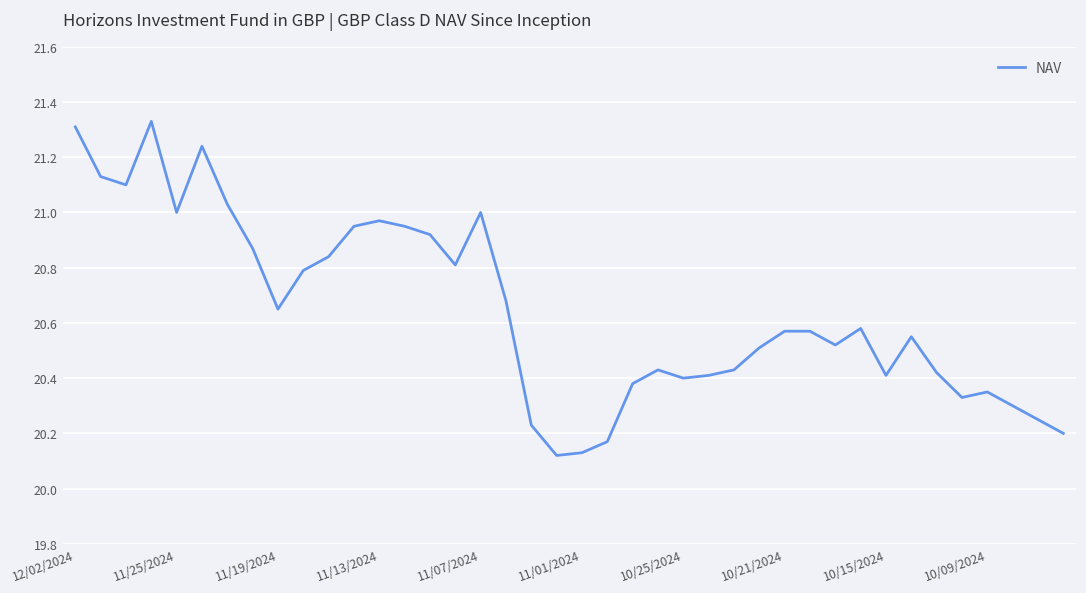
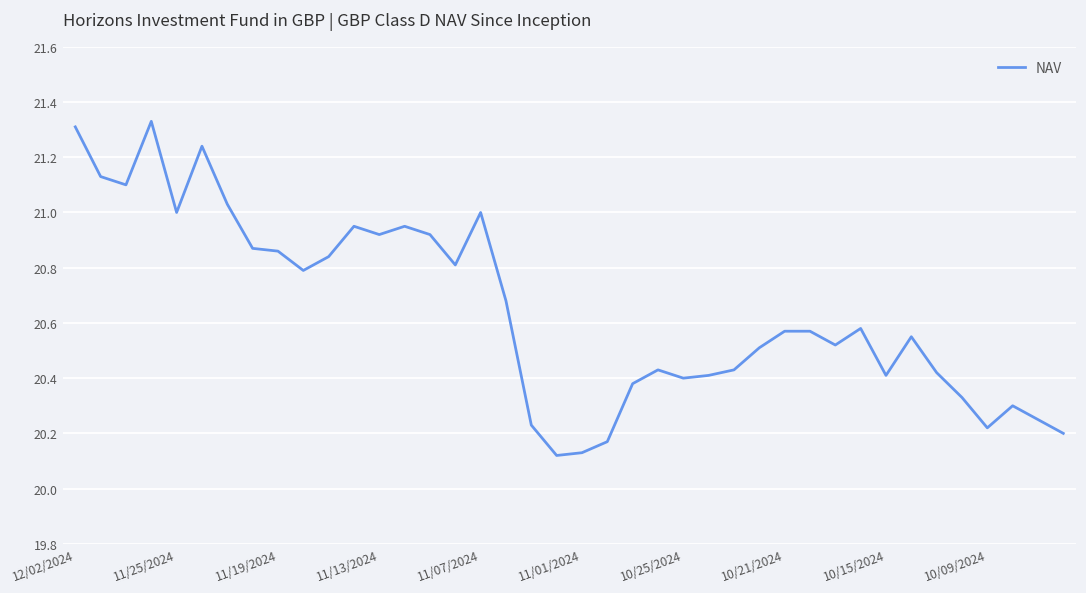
  {
    "12/02/2024": 21.31,
    "11/25/2024": 21.00,
-   "11/19/2024": 20.65,
-   "11/13/2024": 20.97,
+   "11/19/2024": 20.86,
+   "11/13/2024": 20.92,
    "11/07/2024": 21.00,
    "11/01/2024": 20.13,
    "10/25/2024": 20.40,
    "10/21/2024": 20.57,
    "10/15/2024": 20.41,
-   "10/09/2024": 20.35
+   "10/09/2024": 20.22
  }
